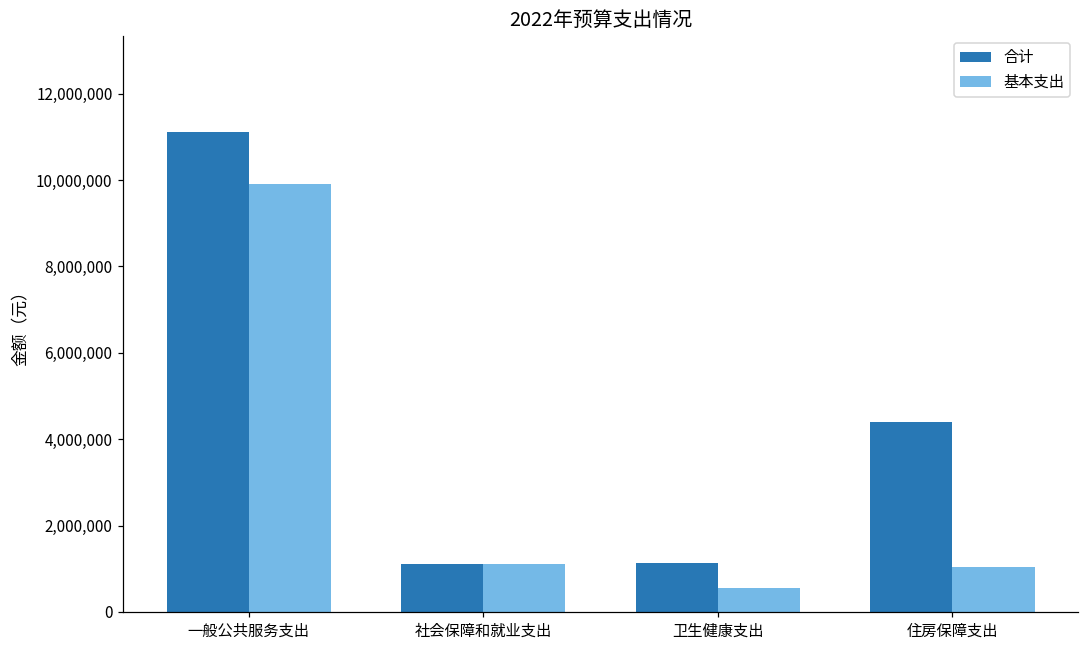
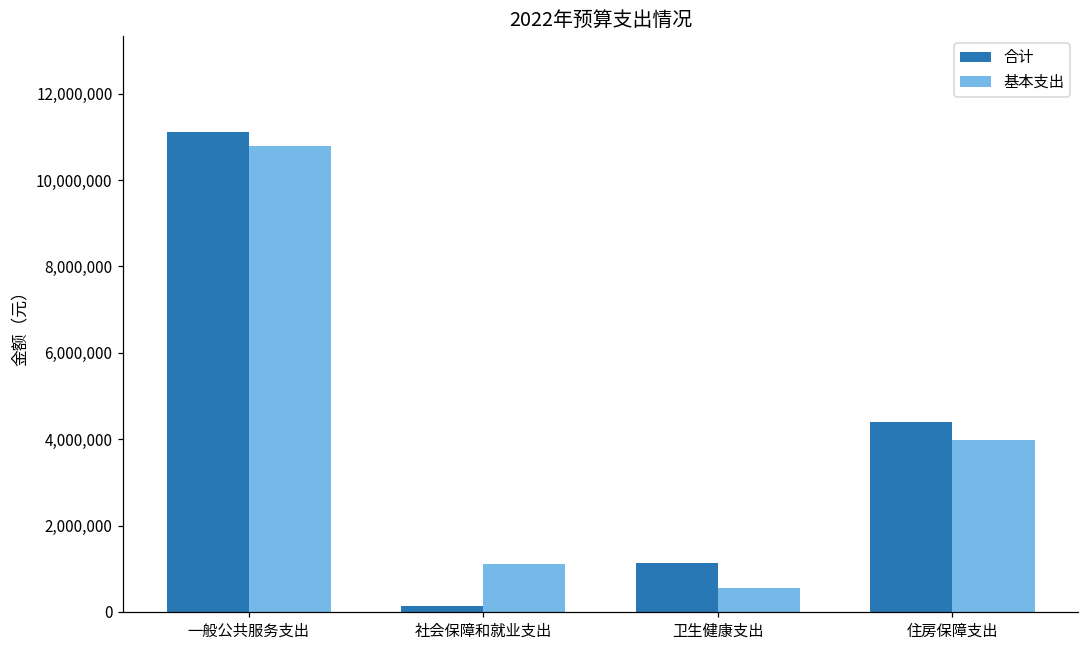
  {
    "合计": {
      "一般公共服务支出": "11,100,000",
-     "社会保障和就业支出": "1,100,000",
+     "社会保障和就业支出": "100,000",
      "卫生健康支出": "1,100,000",
      "住房保障支出": "4,400,000"
    },
    "基本支出": {
-     "一般公共服务支出": "9,900,000",
+     "一般公共服务支出": "10,800,000",
      "社会保障和就业支出": "1,100,000",
      "卫生健康支出": "500,000",
-     "住房保障支出": "1,000,000"
+     "住房保障支出": "4,000,000"
    }
  }
